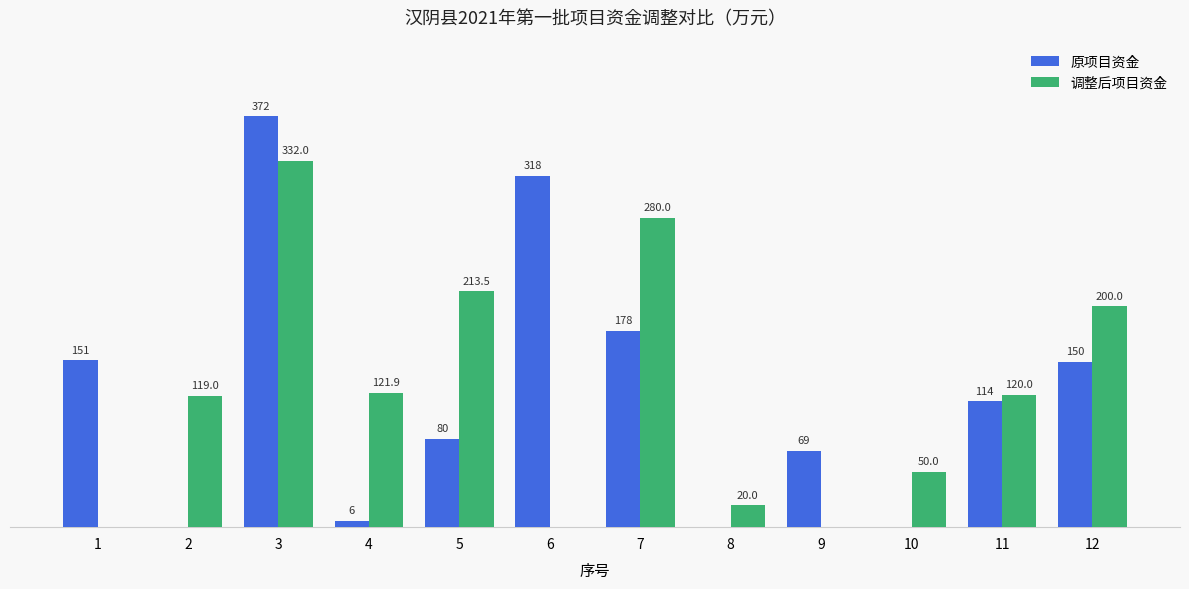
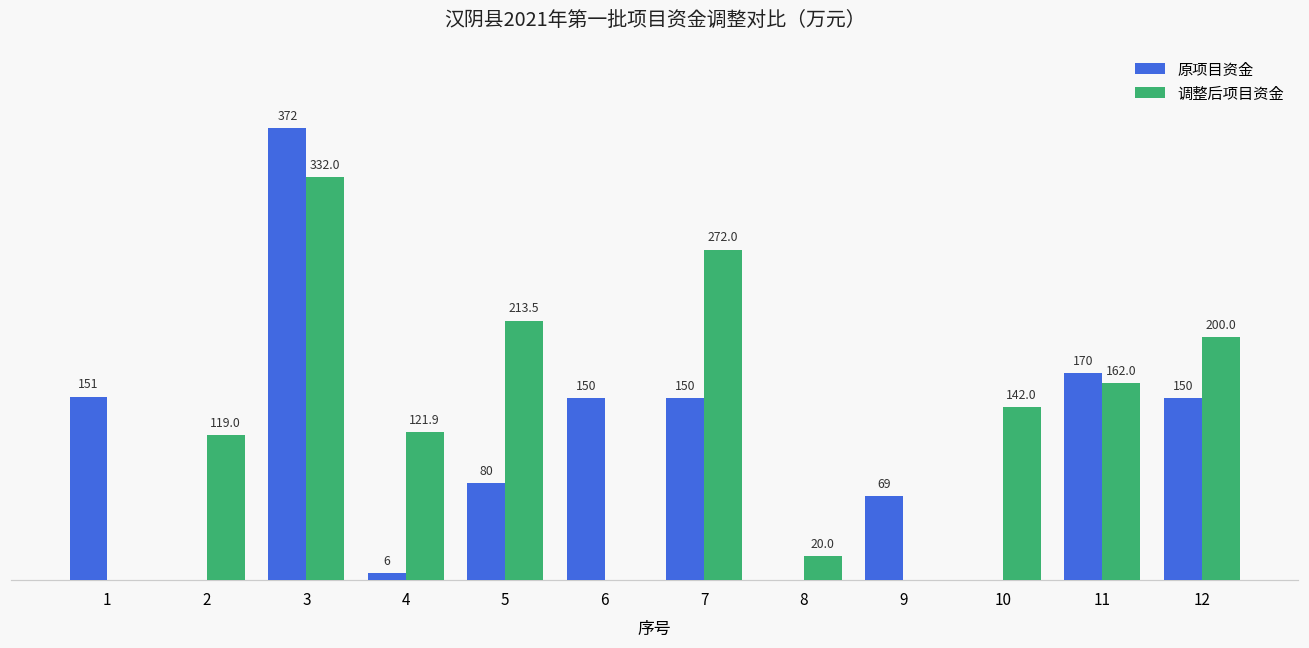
  {
    "原项目资金": {
      "1": 151,
      "3": 372,
      "4": 6,
      "5": 80,
-     "6": 318,
-     "7": 178,
+     "6": 150,
+     "7": 150,
      "9": 69,
-     "11": 114,
+     "11": 170,
      "12": 150
    },
    "调整后项目资金": {
      "2": 119.0,
      "3": 332.0,
      "4": 121.9,
      "5": 213.5,
-     "7": 280.0,
+     "7": 272.0,
      "8": 20.0,
-     "10": 50.0,
-     "11": 120.0,
+     "10": 142.0,
+     "11": 162.0,
      "12": 200.0
    }
  }
